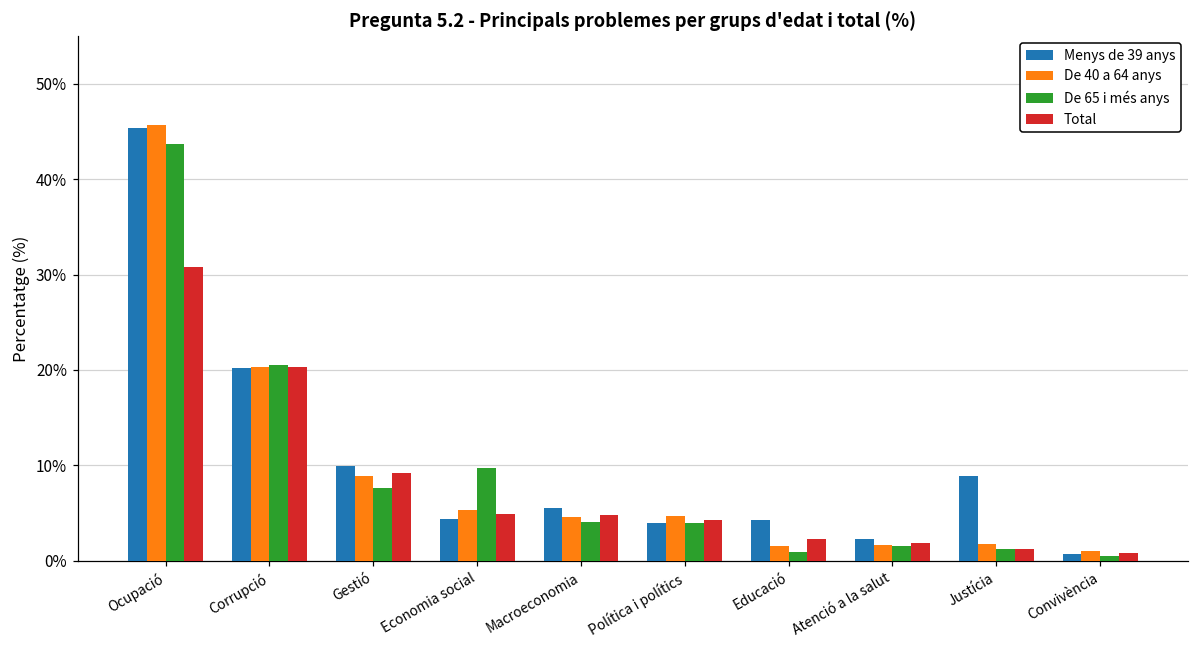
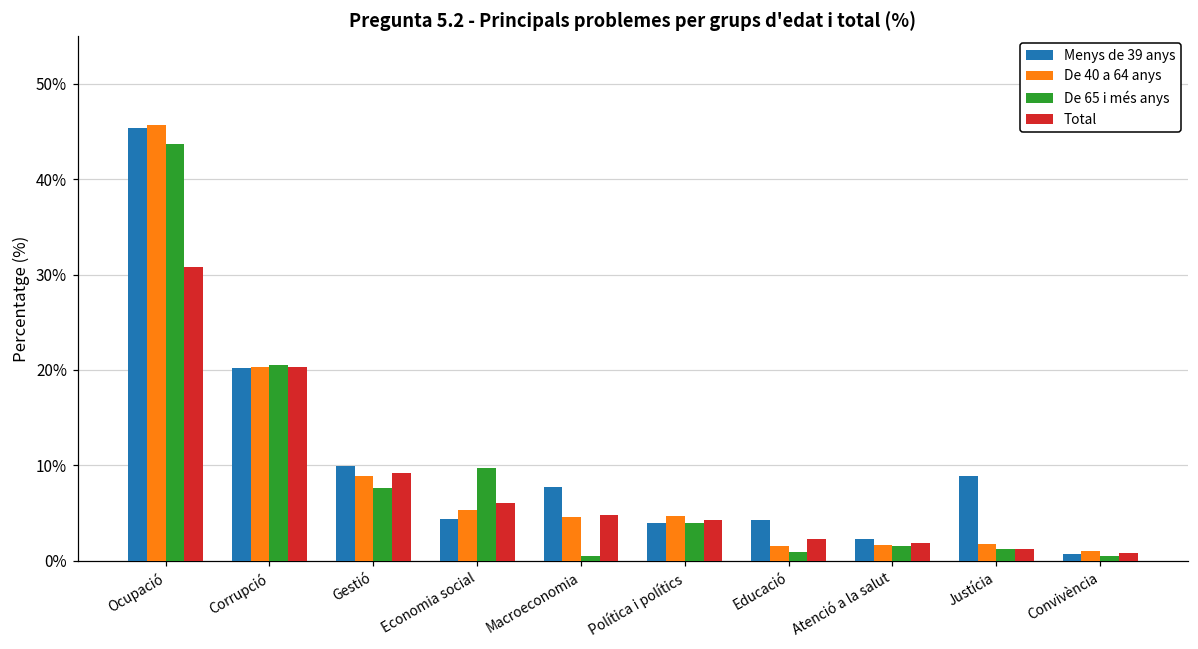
  {
    "Menys de 39 anys": {
      "Ocupació": "45%",
      "Corrupció": "20%",
      "Gestió": "10%",
      "Economia social": "4%",
-     "Macroeconomia": "6%",
+     "Macroeconomia": "8%",
      "Política i polítics": "4%",
      "Educació": "4%",
      "Atenció a la salut": "2%",
      "Justícia": "9%",
      "Convivència": "1%"
    },
    "De 40 a 64 anys": {
      "Ocupació": "46%",
      "Corrupció": "20%",
      "Gestió": "9%",
      "Economia social": "5%",
      "Macroeconomia": "5%",
      "Política i polítics": "5%",
      "Educació": "2%",
      "Atenció a la salut": "2%",
      "Justícia": "2%",
      "Convivència": "1%"
    },
    "De 65 i més anys": {
      "Ocupació": "44%",
      "Corrupció": "20%",
      "Gestió": "8%",
      "Economia social": "10%",
-     "Macroeconomia": "4%",
+     "Macroeconomia": "0%",
      "Política i polítics": "4%",
      "Educació": "1%",
      "Atenció a la salut": "2%",
      "Justícia": "1%",
      "Convivència": "1%"
    },
    "Total": {
      "Ocupació": "31%",
      "Corrupció": "20%",
      "Gestió": "9%",
-     "Economia social": "5%",
+     "Economia social": "6%",
      "Macroeconomia": "5%",
      "Política i polítics": "4%",
      "Educació": "2%",
      "Atenció a la salut": "2%",
      "Justícia": "1%",
      "Convivència": "1%"
    }
  }
